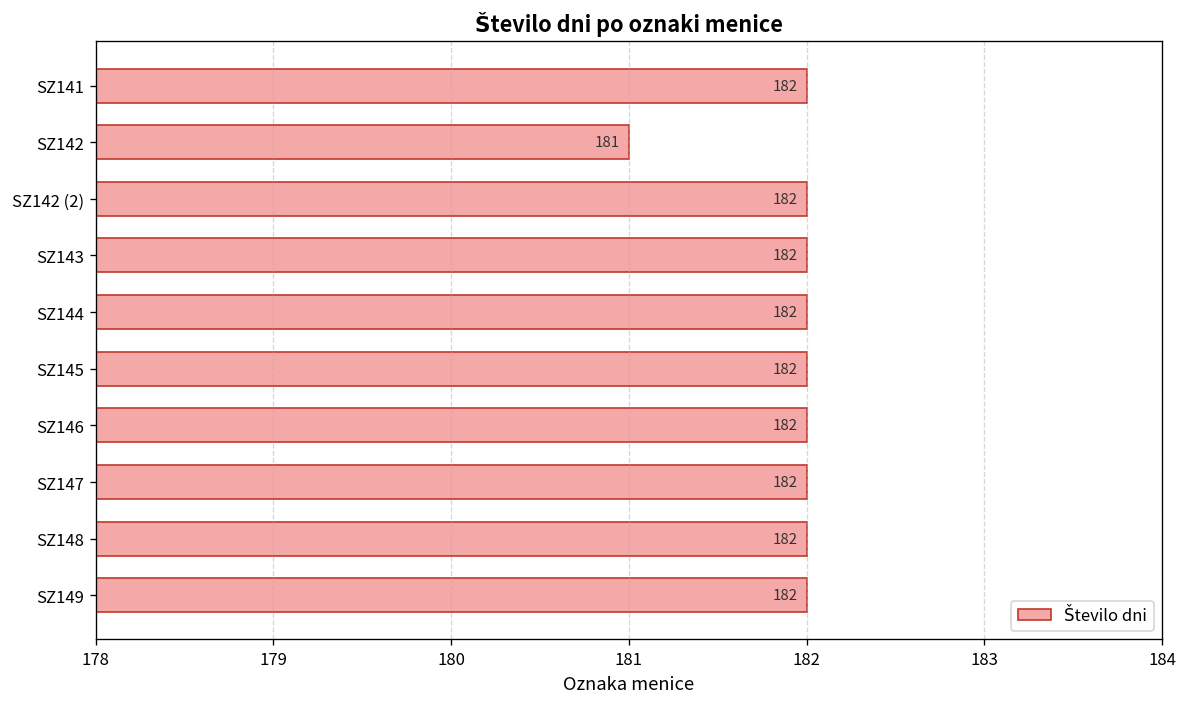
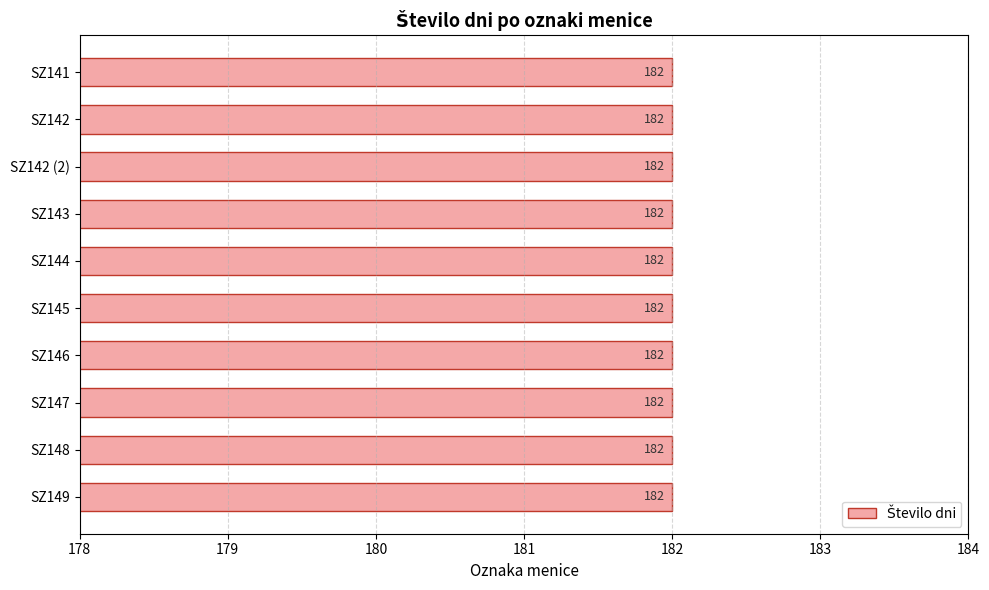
  {
    "SZ141": 182,
-   "SZ142": 181,
+   "SZ142": 182,
    "SZ142 (2)": 182,
    "SZ143": 182,
    "SZ144": 182,
    "SZ145": 182,
    "SZ146": 182,
    "SZ147": 182,
    "SZ148": 182,
    "SZ149": 182
  }
